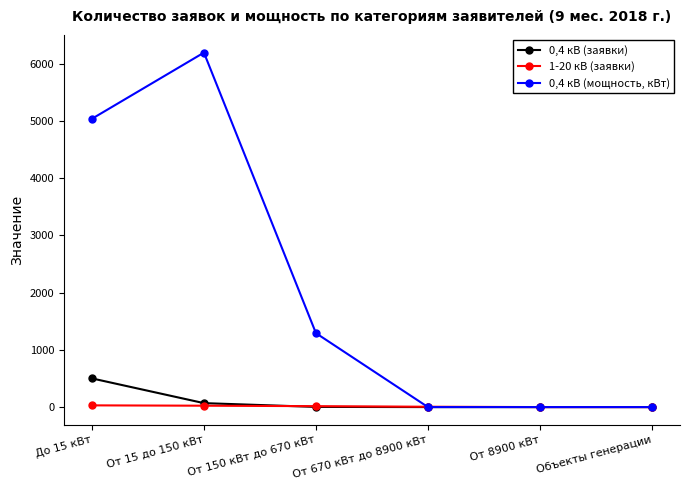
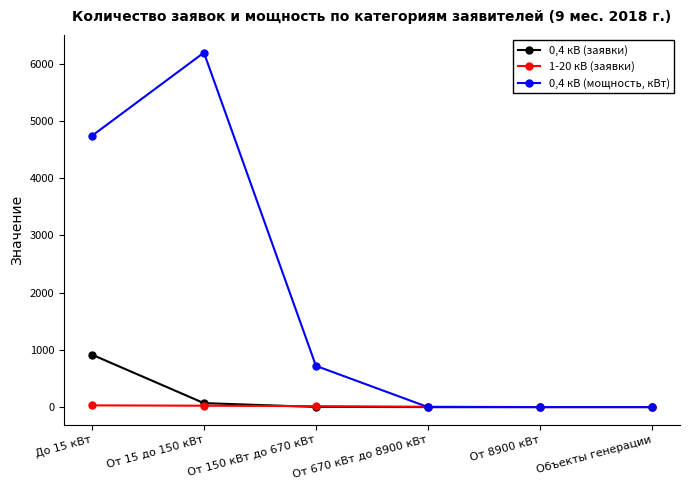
  {
    "0,4 кВ (заявки)": {
-     "До 15 кВт": 500,
+     "До 15 кВт": 900,
      "От 15 до 150 кВт": 100
    },
    "1-20 кВ (заявки)": {
      "До 15 кВт": 0,
      "От 15 до 150 кВт": 0
    },
    "0,4 кВ (мощность, кВт)": {
-     "До 15 кВт": 5000,
+     "До 15 кВт": 4700,
      "От 15 до 150 кВт": 6200,
-     "От 150 кВт до 670 кВт": 1300
+     "От 150 кВт до 670 кВт": 700
    }
  }
